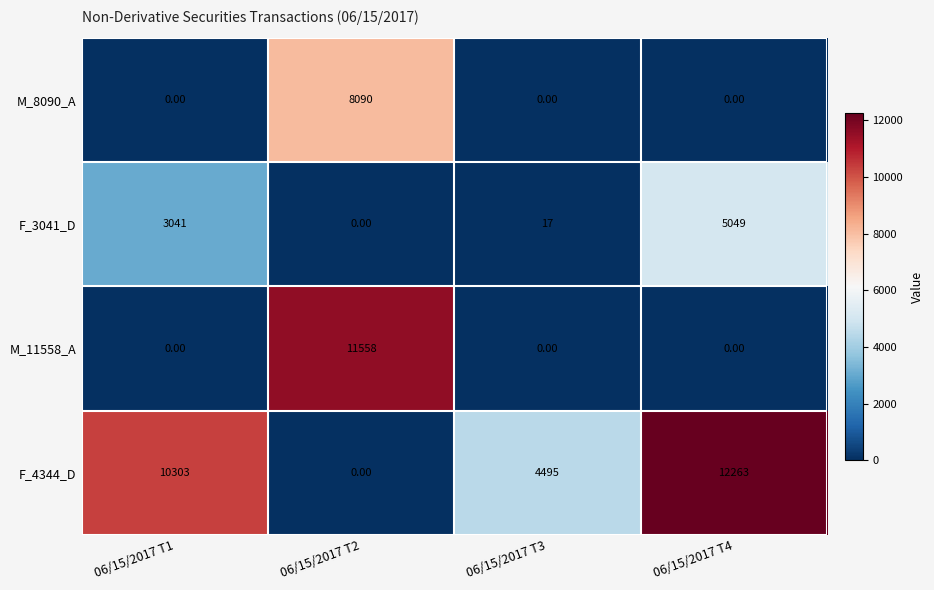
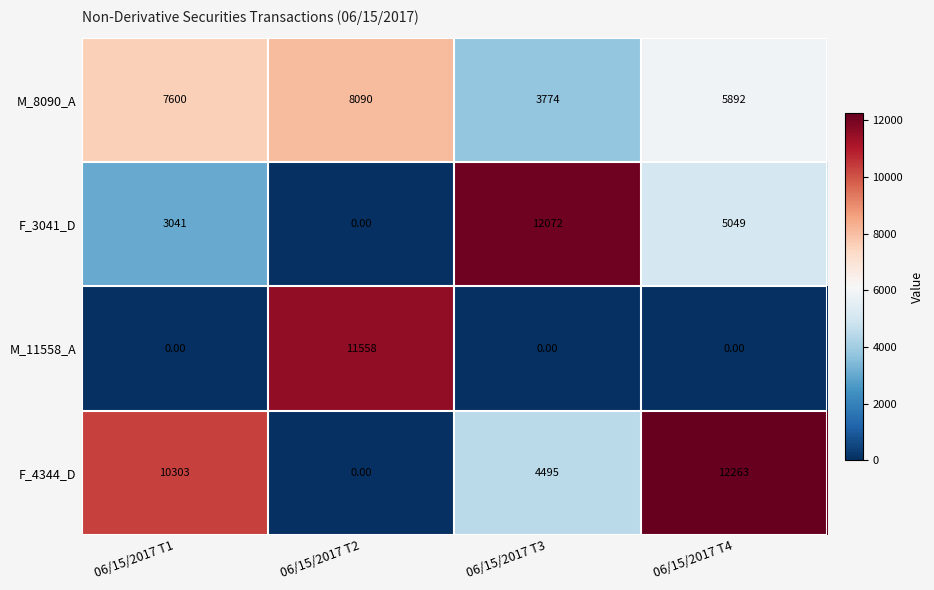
  {
    "M_8090_A": {
-     "06/15/2017 T1": 0.00,
+     "06/15/2017 T1": 7600,
      "06/15/2017 T2": 8090,
-     "06/15/2017 T3": 0.00,
-     "06/15/2017 T4": 0.00
+     "06/15/2017 T3": 3774,
+     "06/15/2017 T4": 5892
    },
    "F_3041_D": {
      "06/15/2017 T1": 3041,
      "06/15/2017 T2": 0.00,
-     "06/15/2017 T3": 17,
+     "06/15/2017 T3": 12072,
      "06/15/2017 T4": 5049
    },
    "M_11558_A": {
      "06/15/2017 T1": 0.00,
      "06/15/2017 T2": 11558,
      "06/15/2017 T3": 0.00,
      "06/15/2017 T4": 0.00
    },
    "F_4344_D": {
      "06/15/2017 T1": 10303,
      "06/15/2017 T2": 0.00,
      "06/15/2017 T3": 4495,
      "06/15/2017 T4": 12263
    }
  }
